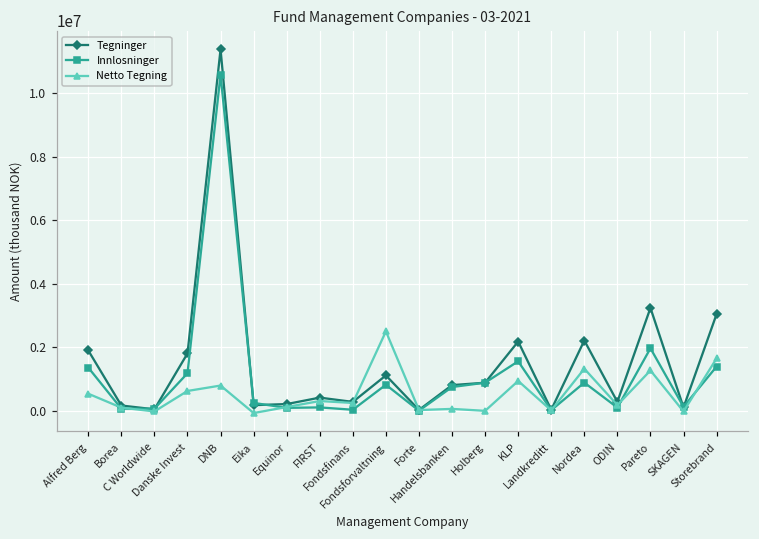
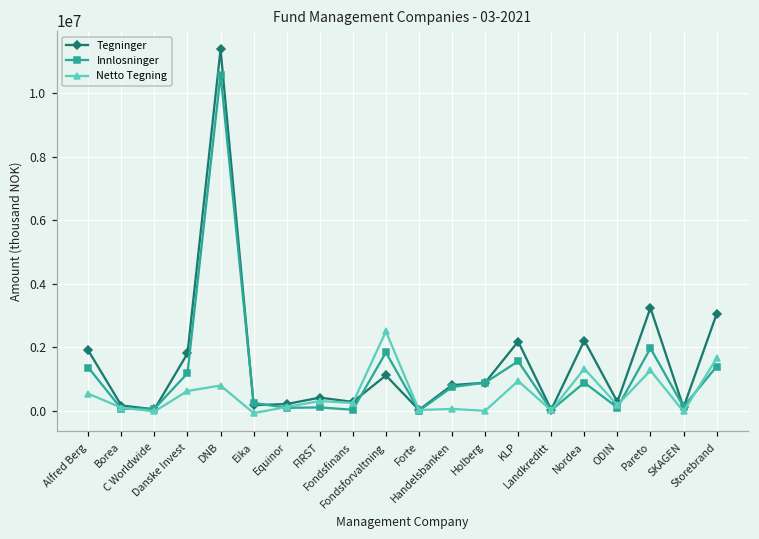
  {
    "Tegninger": {
      "Alfred Berg": 1900000,
      "Danske Invest": 1800000,
      "DNB": 11400000,
      "Equinor": 200000,
      "FIRST": 400000,
      "Fondsforvaltning": 1100000,
      "KLP": 2200000,
      "Nordea": 2200000,
      "ODIN": 300000,
      "Pareto": 3200000,
      "Storebrand": 3000000
    },
    "Innlosninger": {
      "Alfred Berg": 1400000,
      "Danske Invest": 1200000,
      "DNB": 10600000,
      "FIRST": 100000,
      "Fondsfinans": 0,
-     "Fondsforvaltning": 800000,
+     "Fondsforvaltning": 1800000,
      "KLP": 1600000,
      "Nordea": 900000,
      "Pareto": 2000000,
      "Storebrand": 1400000
    },
    "Netto Tegning": {
      "Alfred Berg": 500000,
      "Danske Invest": 600000,
      "DNB": 800000,
      "Eika": -100000,
      "FIRST": 300000,
      "Fondsforvaltning": 2500000,
      "Handelsbanken": 100000,
      "Holberg": 0,
      "KLP": 900000,
      "Nordea": 1300000,
      "Pareto": 1300000,
      "SKAGEN": 0,
      "Storebrand": 1700000
    }
  }
